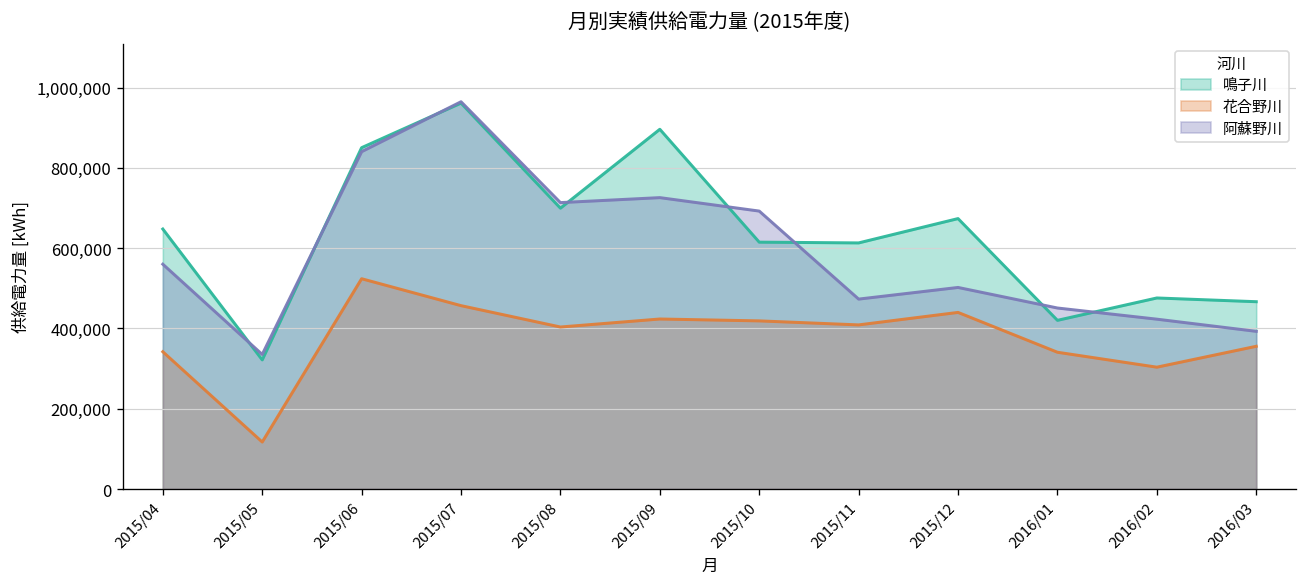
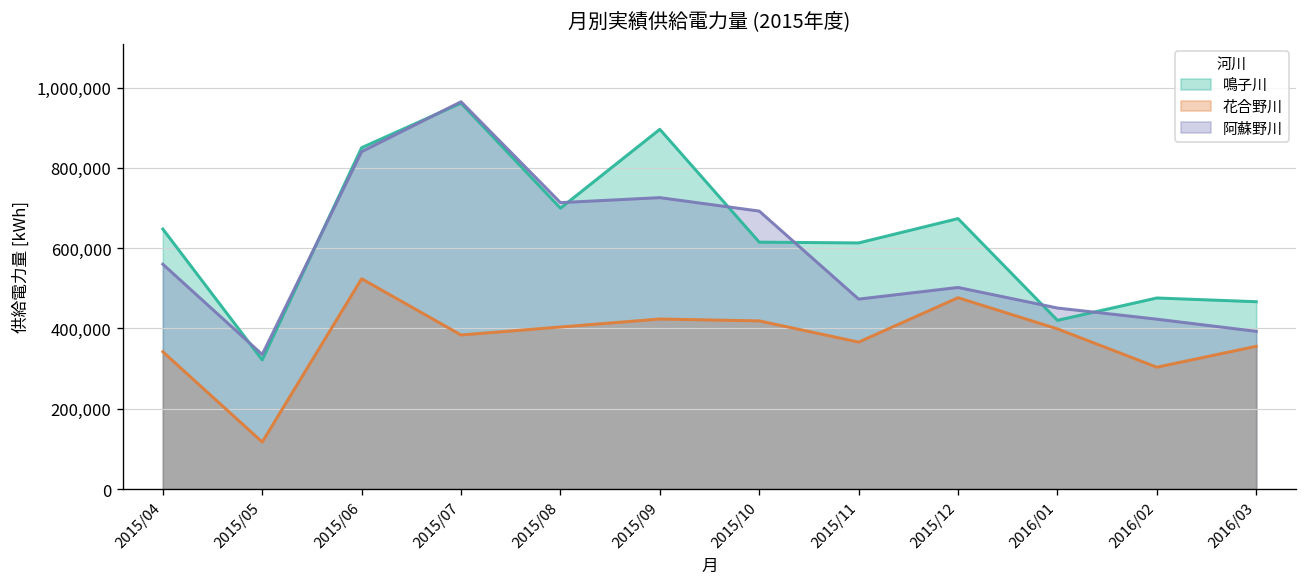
  {
    "花合野川": {
      "2015/04": "340,000",
      "2015/05": "120,000",
      "2015/06": "520,000",
-     "2015/07": "460,000",
+     "2015/07": "380,000",
      "2015/08": "400,000",
      "2015/09": "420,000",
      "2015/10": "420,000",
-     "2015/11": "410,000",
-     "2015/12": "440,000",
-     "2016/01": "340,000",
+     "2015/11": "370,000",
+     "2015/12": "480,000",
+     "2016/01": "400,000",
      "2016/02": "300,000",
      "2016/03": "360,000"
    }
  }
